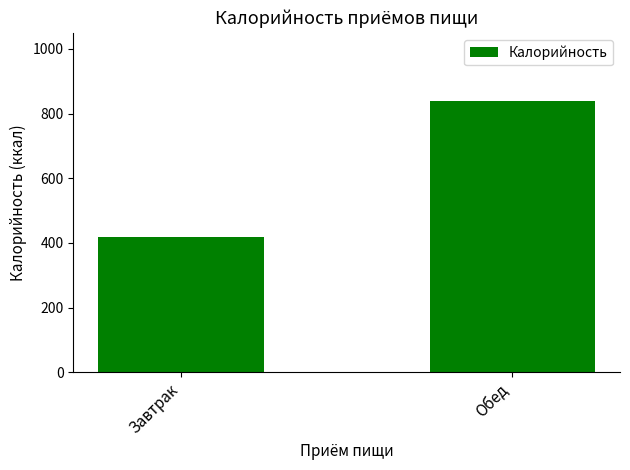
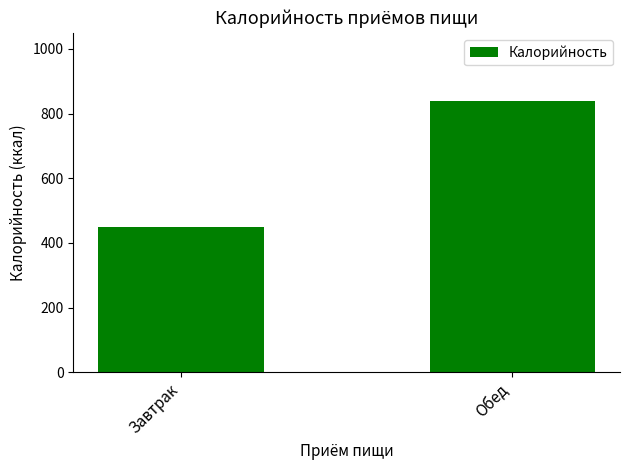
  {
-   "Завтрак": 420,
+   "Завтрак": 450,
    "Обед": 840
  }
